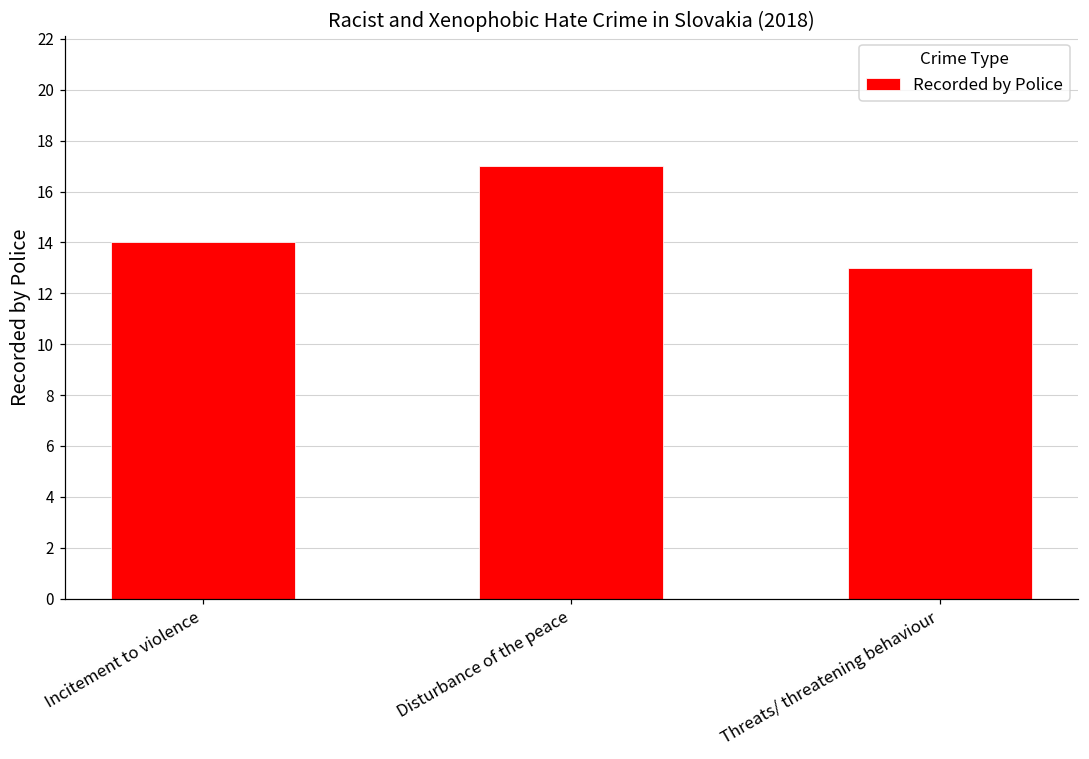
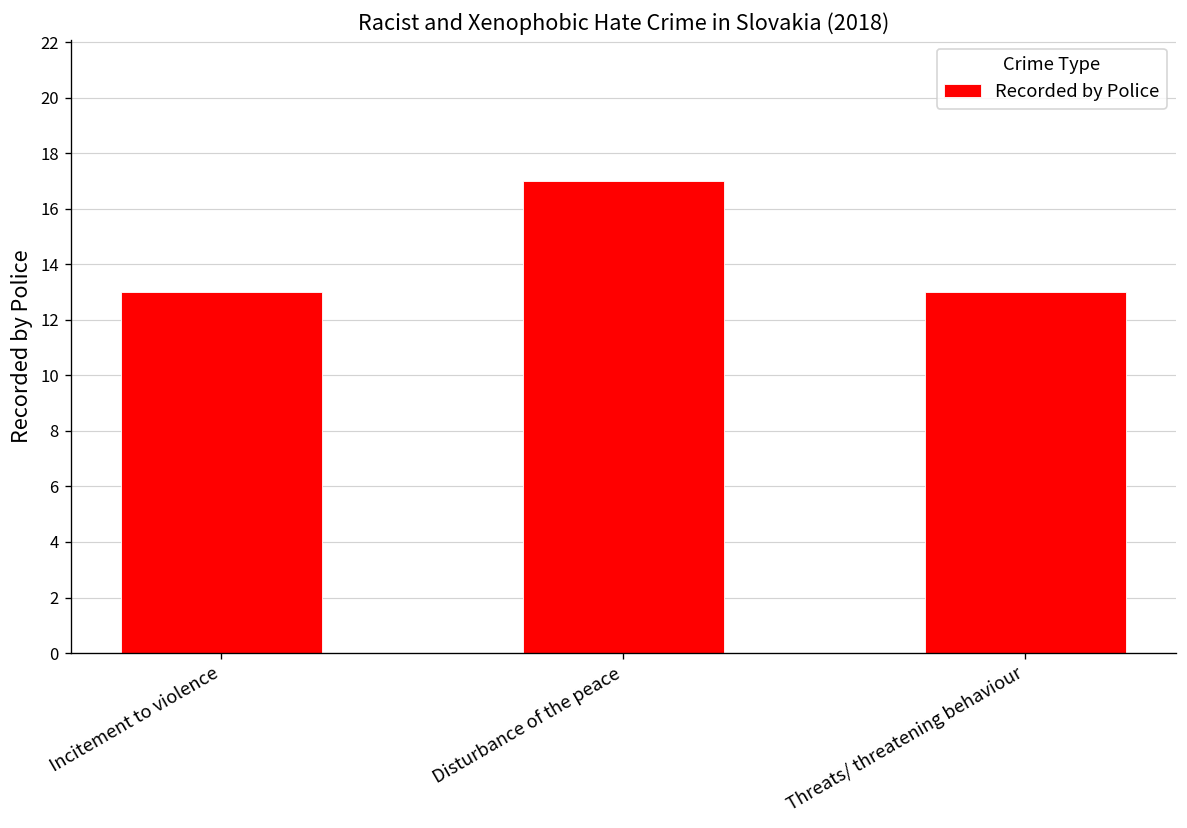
  {
-   "Incitement to violence": 14,
+   "Incitement to violence": 13,
    "Disturbance of the peace": 17,
    "Threats/ threatening behaviour": 13
  }
